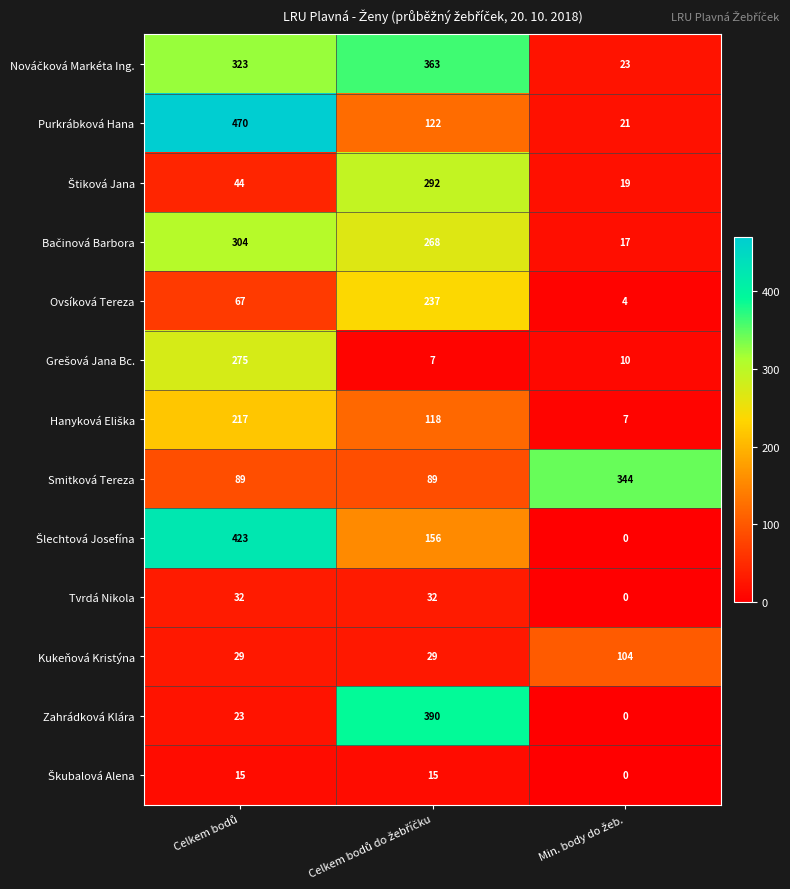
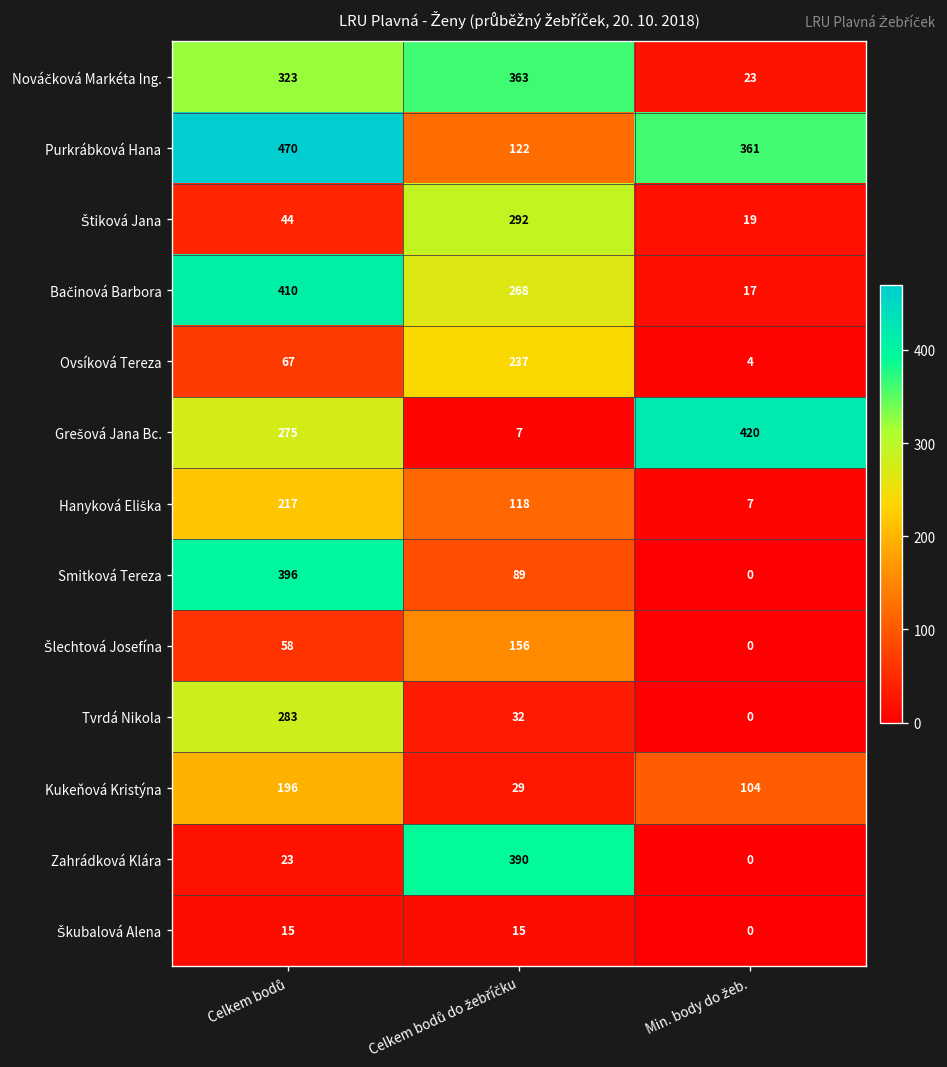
  {
    "Nováčková Markéta Ing.": {
      "Celkem bodů": 323,
      "Celkem bodů do žebříčku": 363,
      "Min. body do žeb.": 23
    },
    "Purkrábková Hana": {
      "Celkem bodů": 470,
      "Celkem bodů do žebříčku": 122,
-     "Min. body do žeb.": 21
+     "Min. body do žeb.": 361
    },
    "Štiková Jana": {
      "Celkem bodů": 44,
      "Celkem bodů do žebříčku": 292,
      "Min. body do žeb.": 19
    },
    "Bačinová Barbora": {
-     "Celkem bodů": 304,
+     "Celkem bodů": 410,
      "Celkem bodů do žebříčku": 268,
      "Min. body do žeb.": 17
    },
    "Ovsíková Tereza": {
      "Celkem bodů": 67,
      "Celkem bodů do žebříčku": 237,
      "Min. body do žeb.": 4
    },
    "Grešová Jana Bc.": {
      "Celkem bodů": 275,
      "Celkem bodů do žebříčku": 7,
-     "Min. body do žeb.": 10
+     "Min. body do žeb.": 420
    },
    "Hanyková Eliška": {
      "Celkem bodů": 217,
      "Celkem bodů do žebříčku": 118,
      "Min. body do žeb.": 7
    },
    "Smitková Tereza": {
-     "Celkem bodů": 89,
+     "Celkem bodů": 396,
      "Celkem bodů do žebříčku": 89,
-     "Min. body do žeb.": 344
+     "Min. body do žeb.": 0
    },
    "Šlechtová Josefína": {
-     "Celkem bodů": 423,
+     "Celkem bodů": 58,
      "Celkem bodů do žebříčku": 156,
      "Min. body do žeb.": 0
    },
    "Tvrdá Nikola": {
-     "Celkem bodů": 32,
+     "Celkem bodů": 283,
      "Celkem bodů do žebříčku": 32,
      "Min. body do žeb.": 0
    },
    "Kukeňová Kristýna": {
-     "Celkem bodů": 29,
+     "Celkem bodů": 196,
      "Celkem bodů do žebříčku": 29,
      "Min. body do žeb.": 104
    },
    "Zahrádková Klára": {
      "Celkem bodů": 23,
      "Celkem bodů do žebříčku": 390,
      "Min. body do žeb.": 0
    },
    "Škubalová Alena": {
      "Celkem bodů": 15,
      "Celkem bodů do žebříčku": 15,
      "Min. body do žeb.": 0
    }
  }
